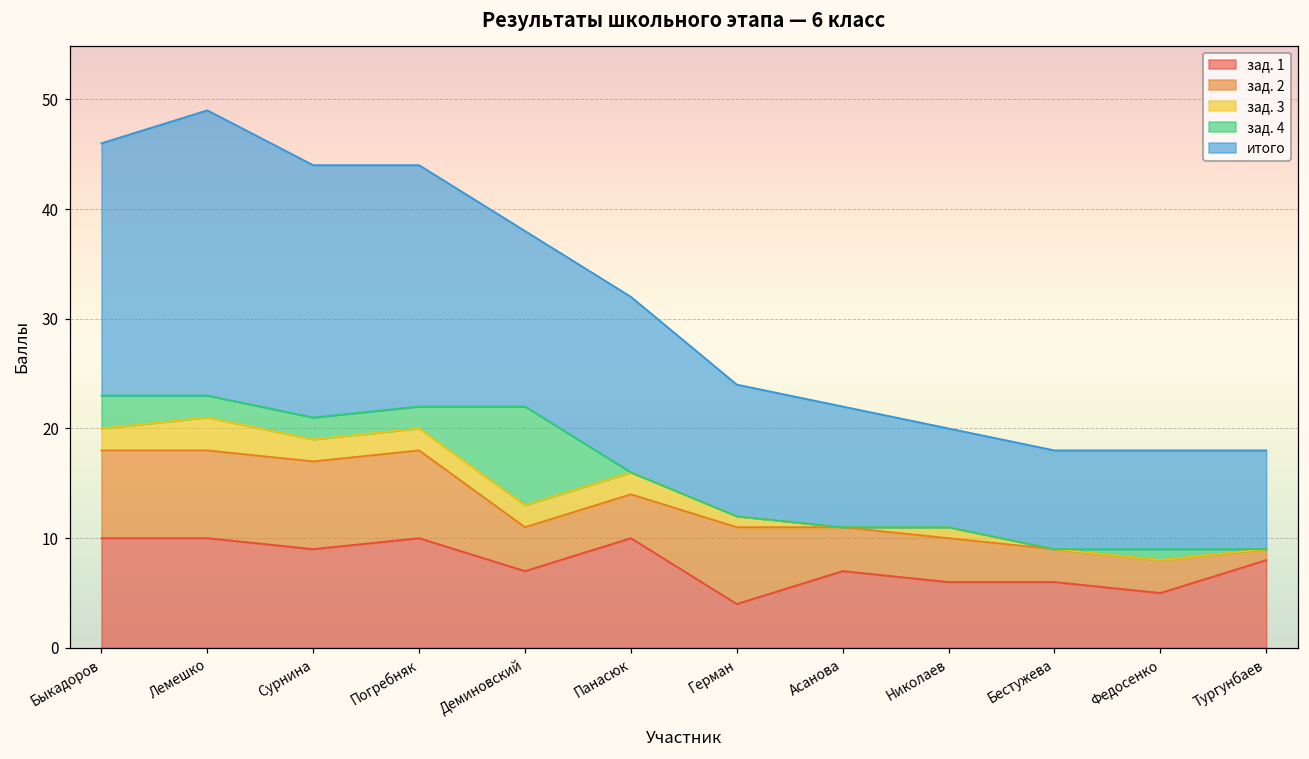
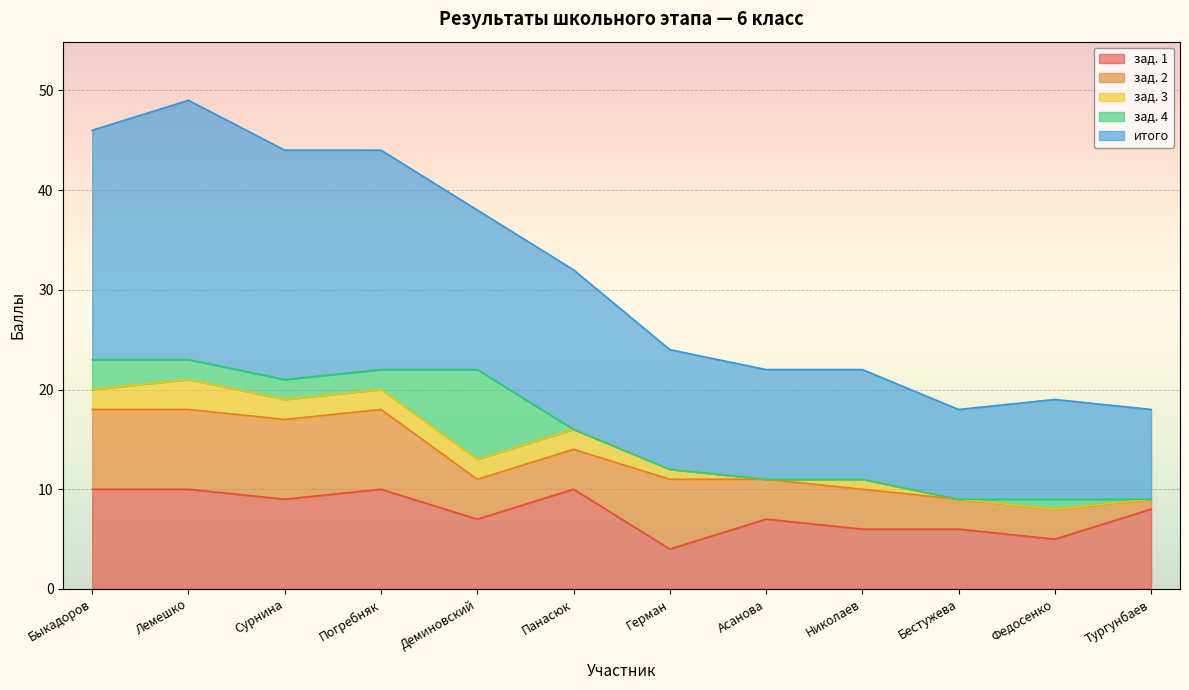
  {
    "зад. 3": {
      "Быкадоров": 2,
      "Лемешко": 3,
      "Сурнина": 2,
      "Погребняк": 2,
      "Деминовский": 2
    },
    "зад. 4": {
      "Быкадоров": 3,
      "Лемешко": 2,
      "Сурнина": 2,
      "Погребняк": 2,
      "Деминовский": 9,
      "Федосенко": 1
    },
    "итого": {
      "Быкадоров": 23,
      "Лемешко": 26,
      "Сурнина": 23,
      "Погребняк": 22,
      "Деминовский": 16,
      "Панасюк": 16,
      "Герман": 12,
      "Асанова": 11,
-     "Николаев": 9,
+     "Николаев": 11,
      "Бестужева": 9,
-     "Федосенко": 9,
+     "Федосенко": 10,
      "Тургунбаев": 9
    }
  }
